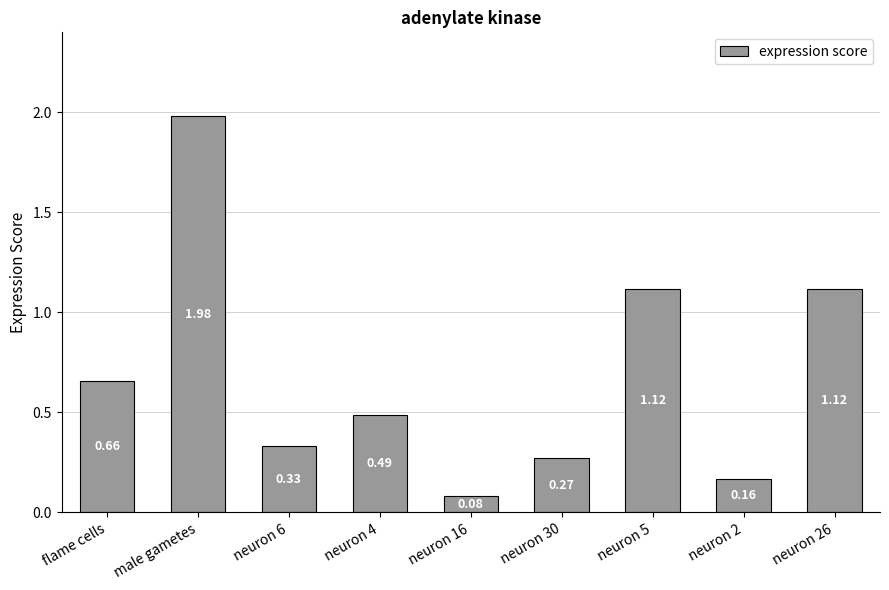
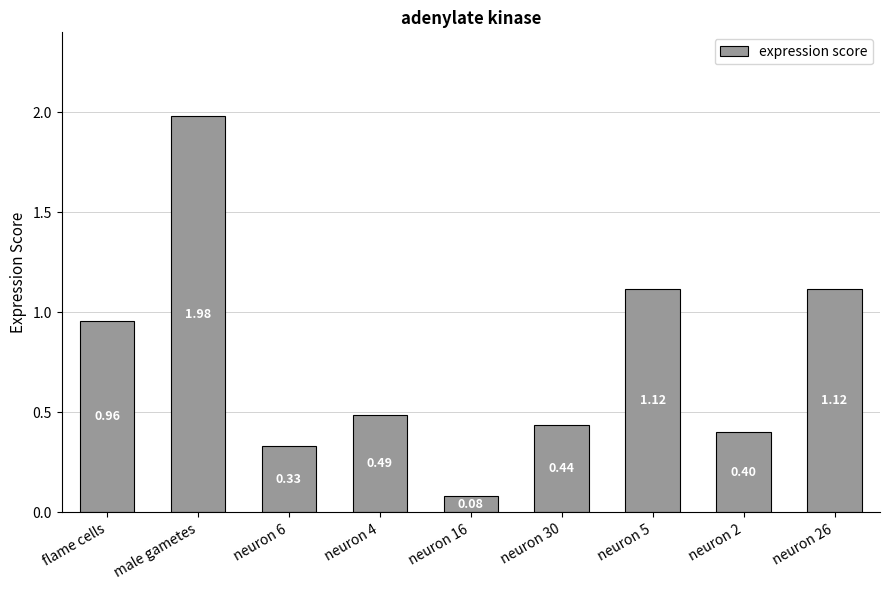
  {
-   "flame cells": 0.66,
+   "flame cells": 0.96,
    "male gametes": 1.98,
    "neuron 6": 0.33,
    "neuron 4": 0.49,
    "neuron 16": 0.08,
-   "neuron 30": 0.27,
+   "neuron 30": 0.44,
    "neuron 5": 1.12,
-   "neuron 2": 0.16,
+   "neuron 2": 0.40,
    "neuron 26": 1.12
  }
